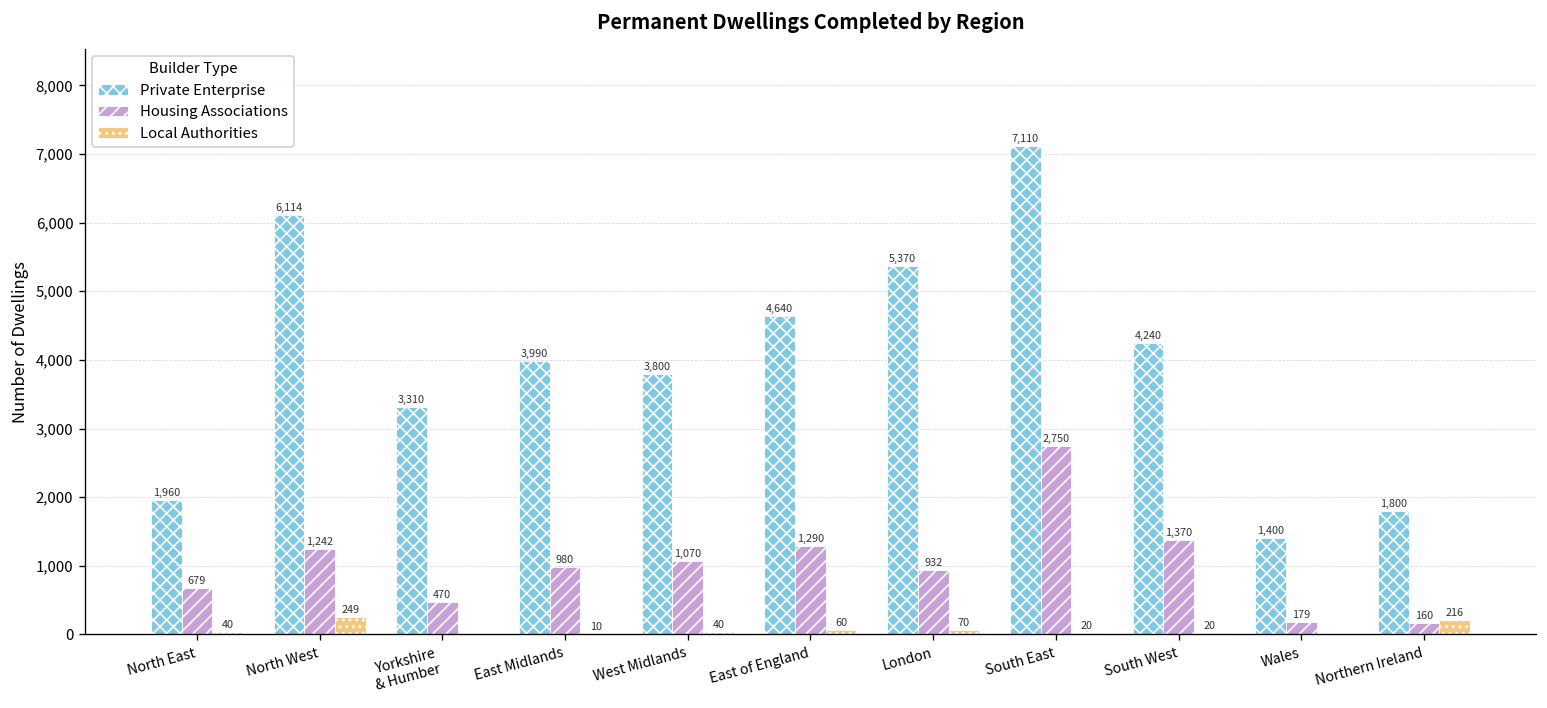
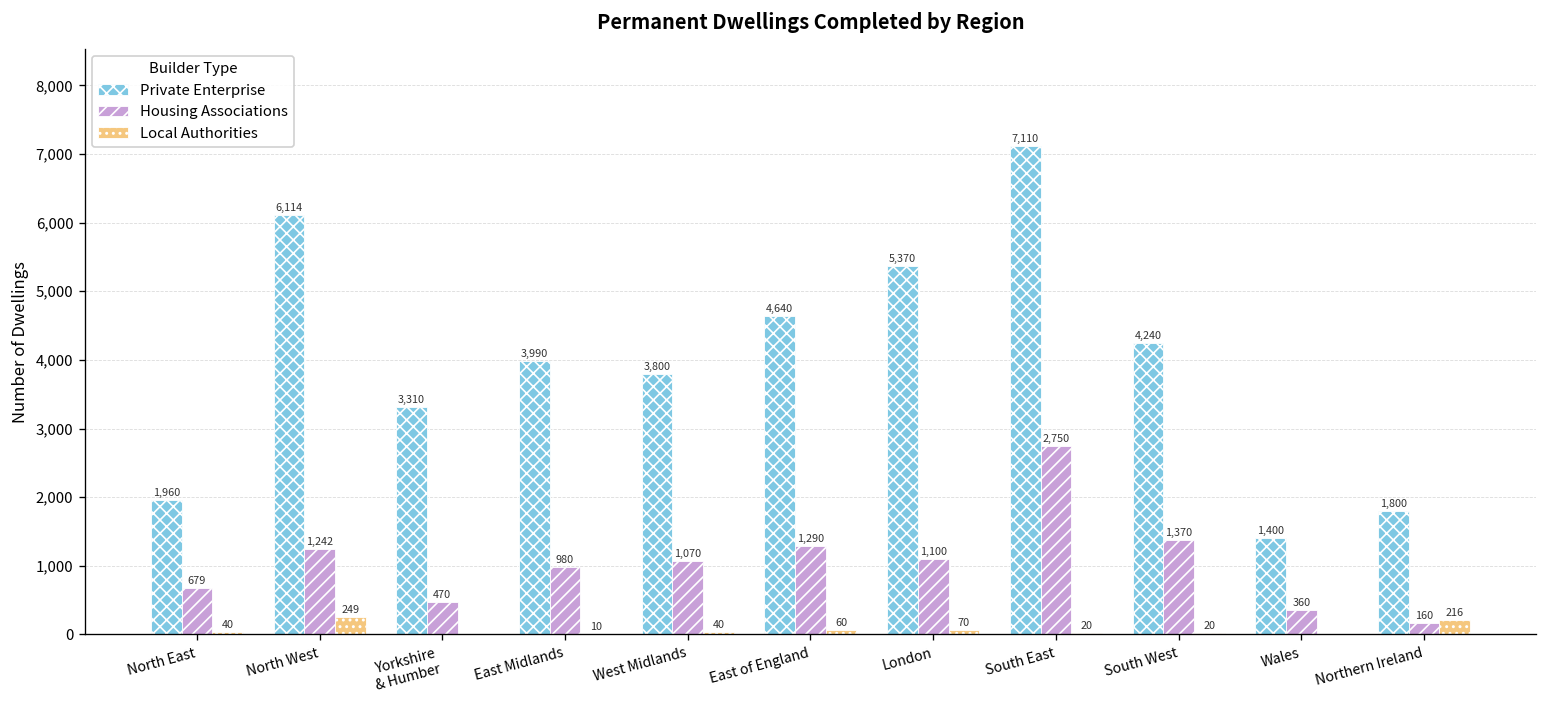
  {
    "Private Enterprise": {
      "North East": "1,960",
      "North West": "6,114",
      "Yorkshire & Humber": "3,310",
      "East Midlands": "3,990",
      "West Midlands": "3,800",
      "East of England": "4,640",
      "London": "5,370",
      "South East": "7,110",
      "South West": "4,240",
      "Wales": "1,400",
      "Northern Ireland": "1,800"
    },
    "Housing Associations": {
      "North East": "679",
      "North West": "1,242",
      "Yorkshire & Humber": "470",
      "East Midlands": "980",
      "West Midlands": "1,070",
      "East of England": "1,290",
-     "London": "932",
+     "London": "1,100",
      "South East": "2,750",
      "South West": "1,370",
-     "Wales": "179",
+     "Wales": "360",
      "Northern Ireland": "160"
    },
    "Local Authorities": {
      "North East": "40",
      "North West": "249",
      "East Midlands": "10",
      "West Midlands": "40",
      "East of England": "60",
      "London": "70",
      "South East": "20",
      "South West": "20",
      "Northern Ireland": "216"
    }
  }
